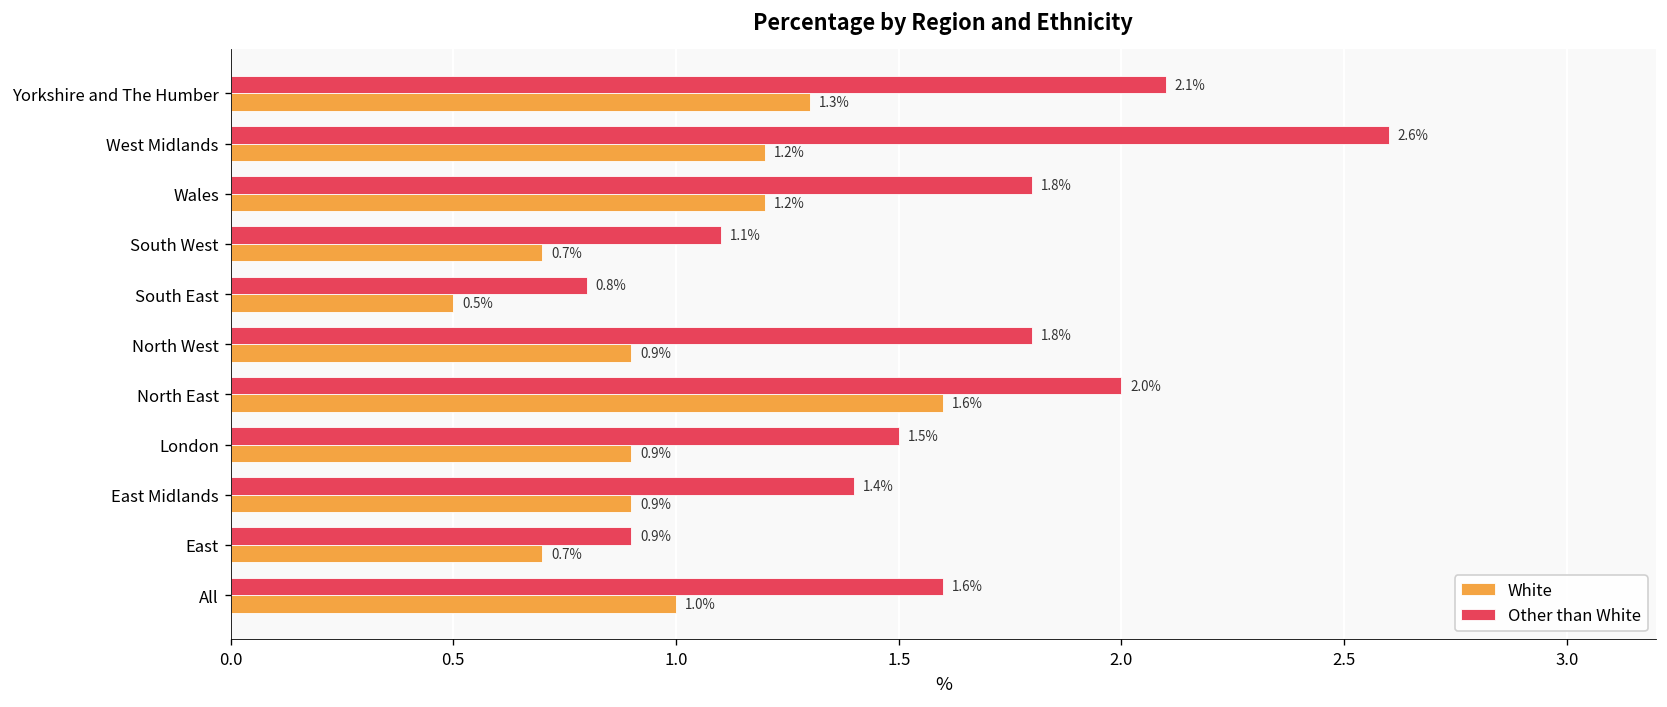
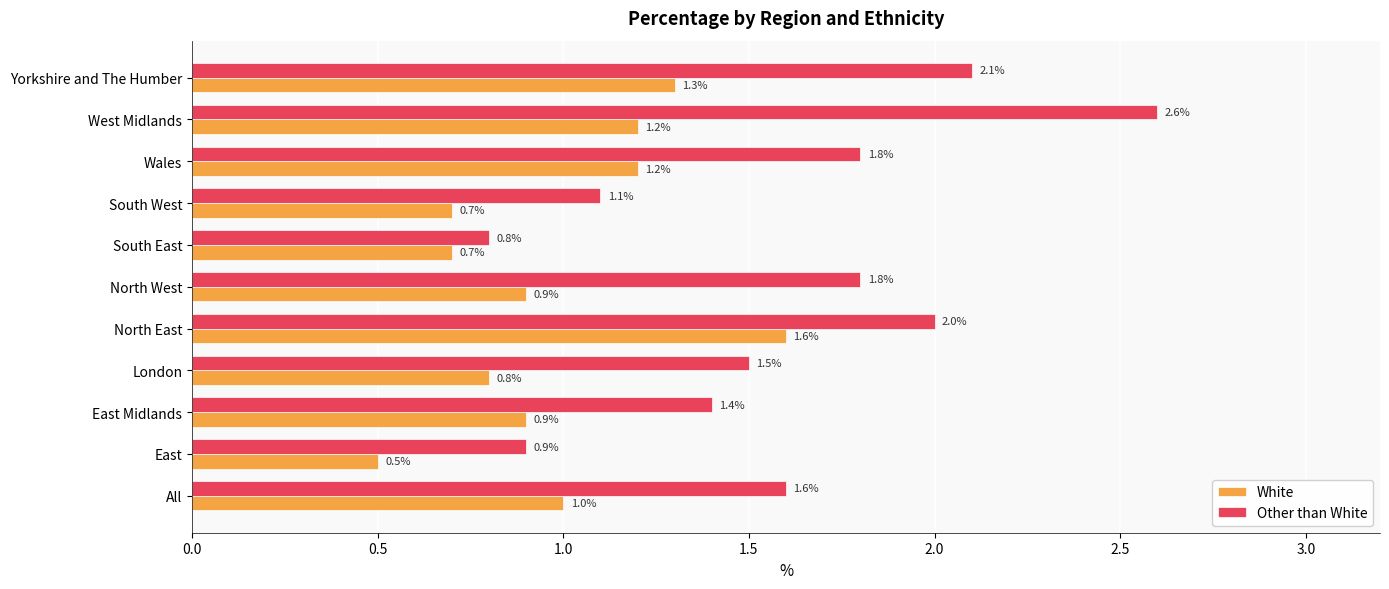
  {
    "White": {
      "Yorkshire and The Humber": "1.3%",
      "West Midlands": "1.2%",
      "Wales": "1.2%",
      "South West": "0.7%",
-     "South East": "0.5%",
+     "South East": "0.7%",
      "North West": "0.9%",
      "North East": "1.6%",
-     "London": "0.9%",
+     "London": "0.8%",
      "East Midlands": "0.9%",
-     "East": "0.7%",
+     "East": "0.5%",
      "All": "1.0%"
    },
    "Other than White": {
      "Yorkshire and The Humber": "2.1%",
      "West Midlands": "2.6%",
      "Wales": "1.8%",
      "South West": "1.1%",
      "South East": "0.8%",
      "North West": "1.8%",
      "North East": "2.0%",
      "London": "1.5%",
      "East Midlands": "1.4%",
      "East": "0.9%",
      "All": "1.6%"
    }
  }
